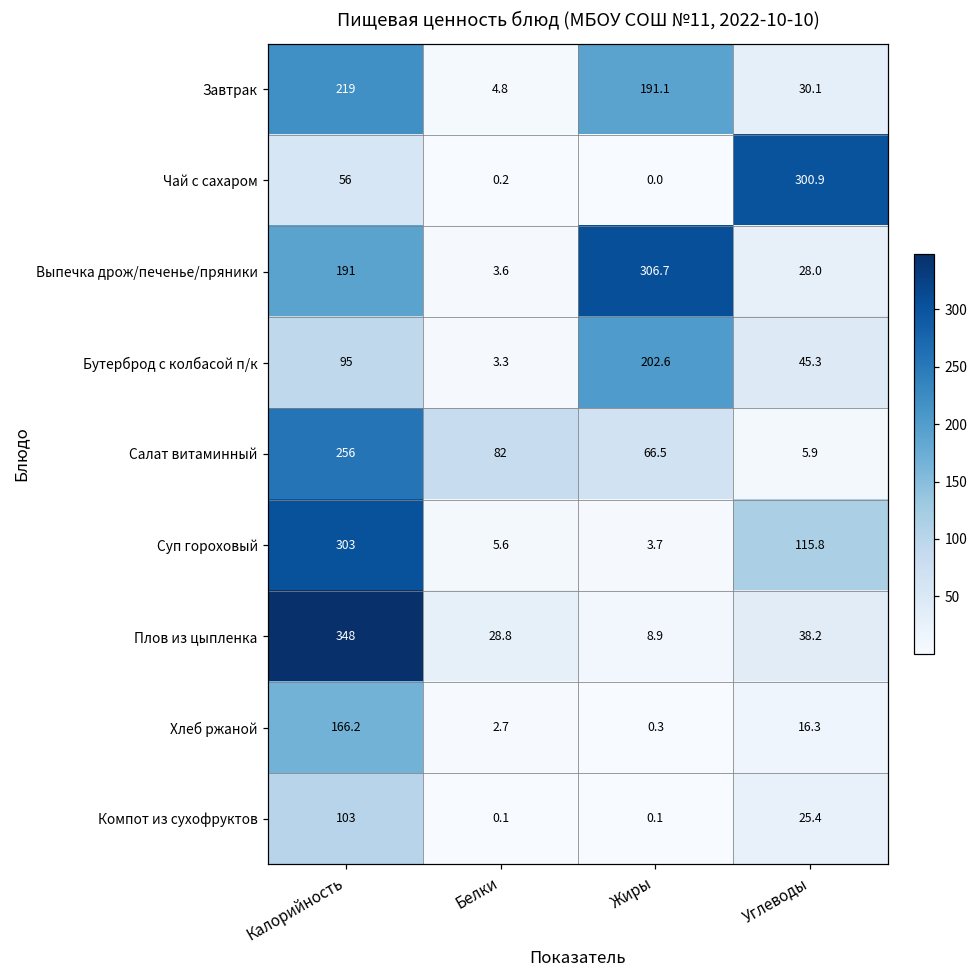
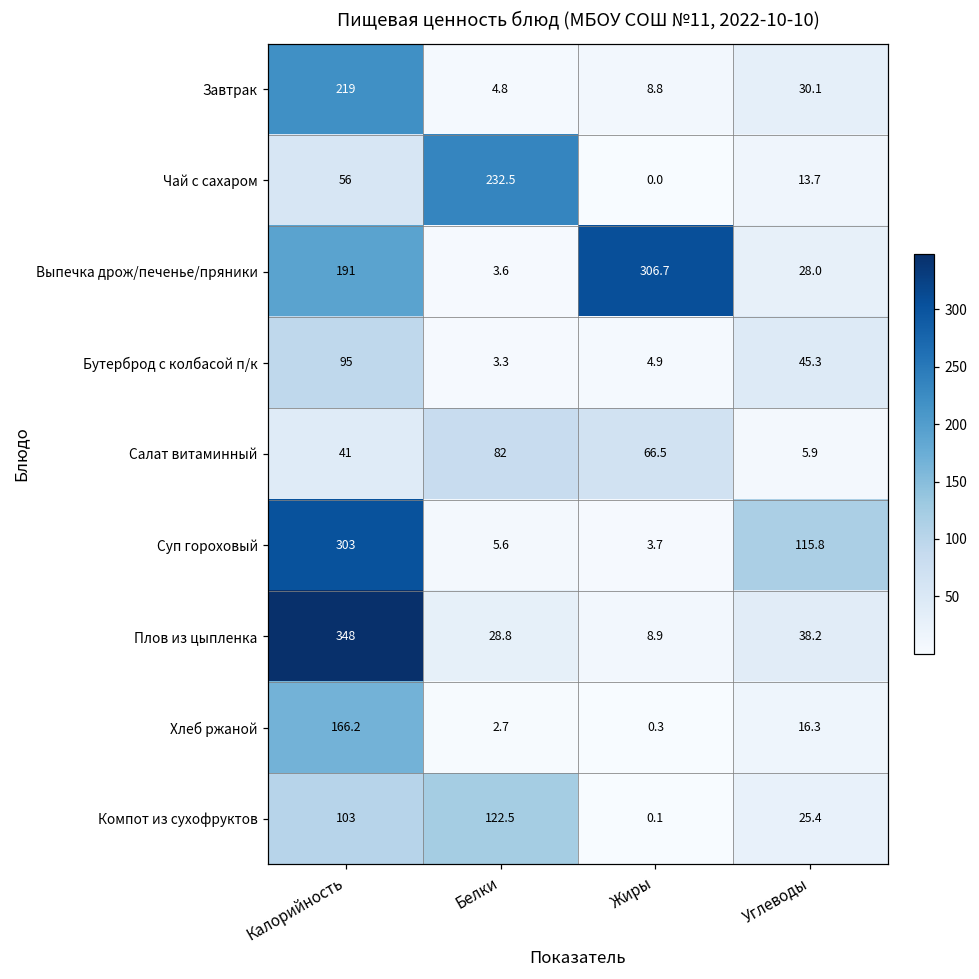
  {
    "Завтрак": {
      "Калорийность": 219,
      "Белки": 4.8,
-     "Жиры": 191.1,
+     "Жиры": 8.8,
      "Углеводы": 30.1
    },
    "Чай с сахаром": {
      "Калорийность": 56,
-     "Белки": 0.2,
+     "Белки": 232.5,
      "Жиры": 0.0,
-     "Углеводы": 300.9
+     "Углеводы": 13.7
    },
    "Выпечка дрож/печенье/пряники": {
      "Калорийность": 191,
      "Белки": 3.6,
      "Жиры": 306.7,
      "Углеводы": 28.0
    },
    "Бутерброд с колбасой п/к": {
      "Калорийность": 95,
      "Белки": 3.3,
-     "Жиры": 202.6,
+     "Жиры": 4.9,
      "Углеводы": 45.3
    },
    "Салат витаминный": {
-     "Калорийность": 256,
+     "Калорийность": 41,
      "Белки": 82,
      "Жиры": 66.5,
      "Углеводы": 5.9
    },
    "Суп гороховый": {
      "Калорийность": 303,
      "Белки": 5.6,
      "Жиры": 3.7,
      "Углеводы": 115.8
    },
    "Плов из цыпленка": {
      "Калорийность": 348,
      "Белки": 28.8,
      "Жиры": 8.9,
      "Углеводы": 38.2
    },
    "Хлеб ржаной": {
      "Калорийность": 166.2,
      "Белки": 2.7,
      "Жиры": 0.3,
      "Углеводы": 16.3
    },
    "Компот из сухофруктов": {
      "Калорийность": 103,
-     "Белки": 0.1,
+     "Белки": 122.5,
      "Жиры": 0.1,
      "Углеводы": 25.4
    }
  }
